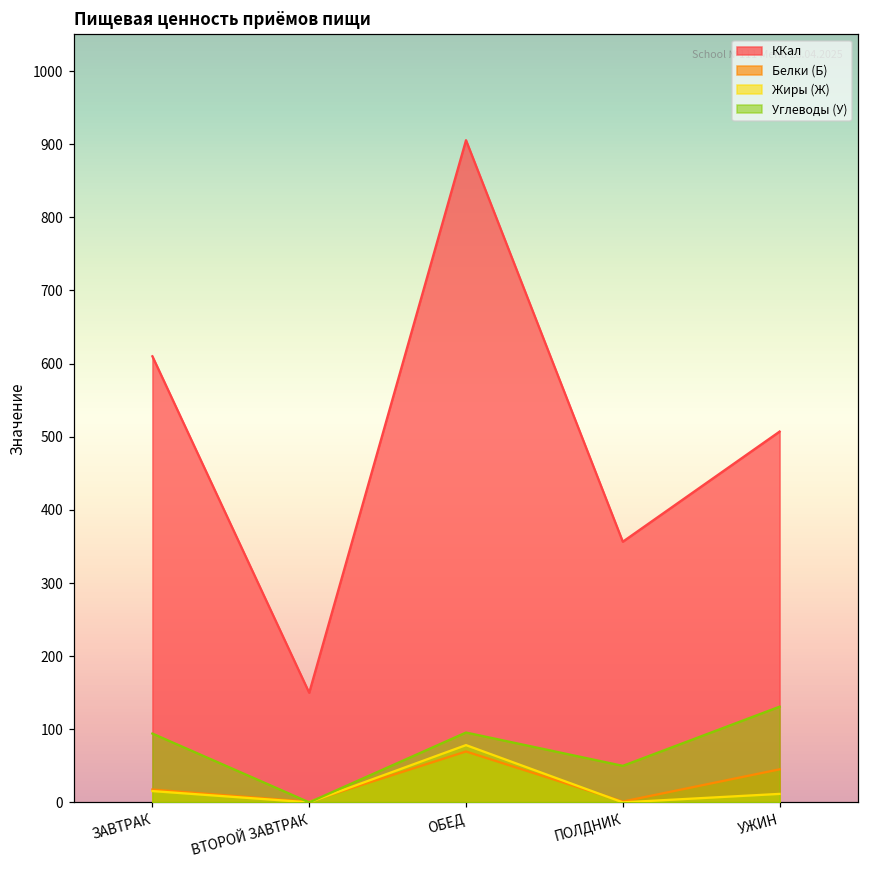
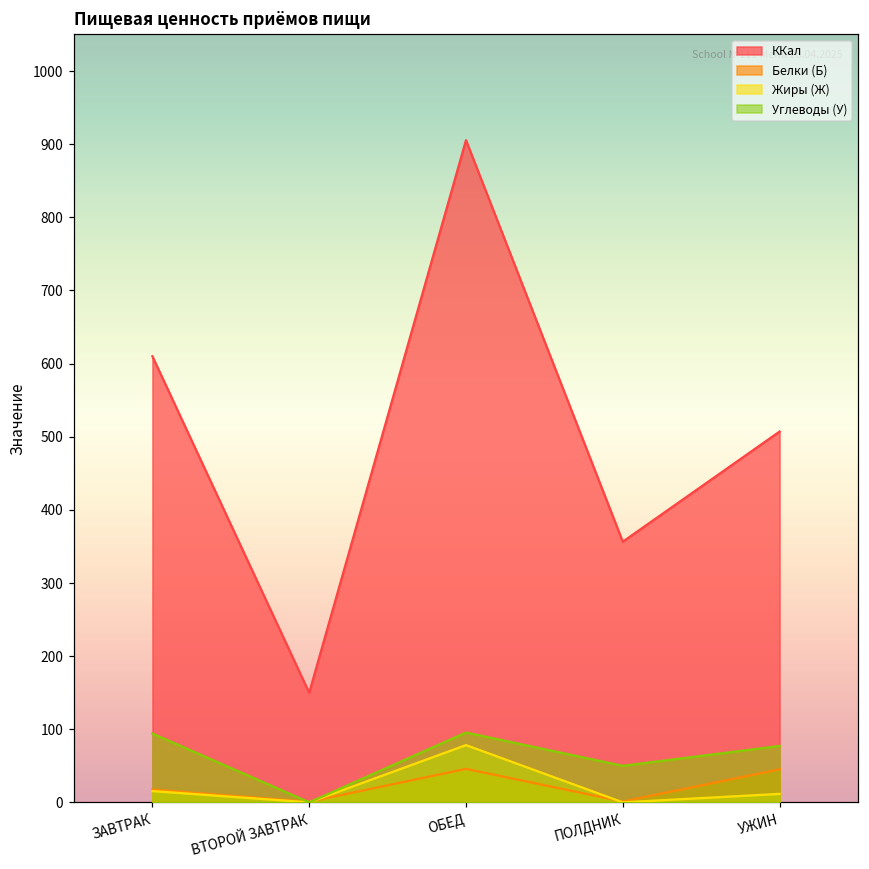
  {
    "ККал": {
      "ЗАВТРАК": 610,
      "ВТОРОЙ ЗАВТРАК": 150,
      "ОБЕД": 910,
      "ПОЛДНИК": 360,
      "УЖИН": 510
    },
    "Белки (Б)": {
-     "ОБЕД": 70,
+     "ОБЕД": 50,
      "УЖИН": 50
    },
    "Жиры (Ж)": {
      "ОБЕД": 80,
      "УЖИН": 10
    },
    "Углеводы (У)": {
      "ЗАВТРАК": 90,
      "ОБЕД": 100,
      "ПОЛДНИК": 50,
-     "УЖИН": 130
+     "УЖИН": 80
    }
  }
